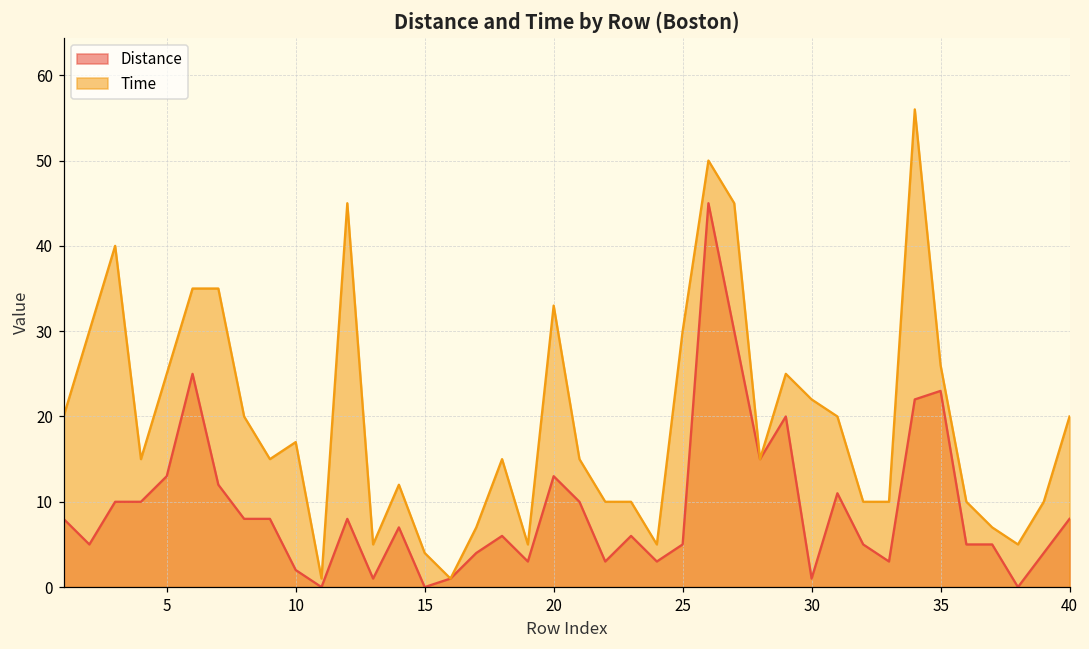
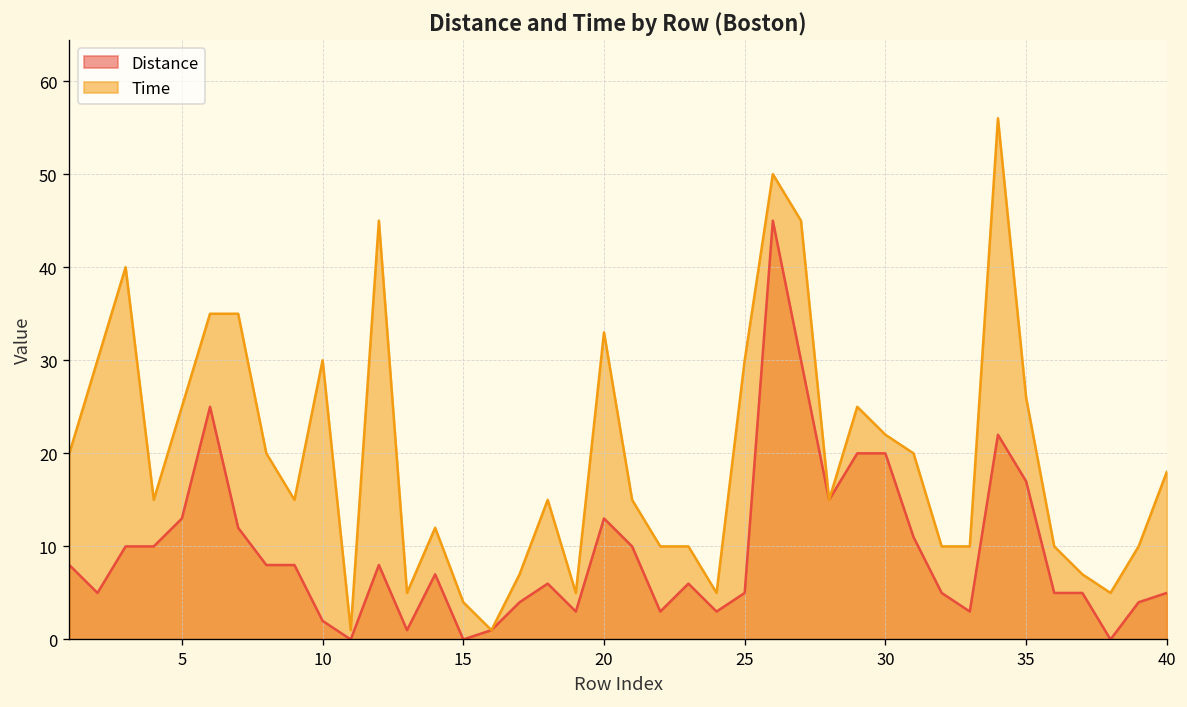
  {
    "Distance": {
      "5": 13,
      "10": 2,
      "15": 0,
      "20": 13,
      "25": 5,
-     "30": 1,
-     "35": 23,
-     "40": 8
+     "30": 20,
+     "35": 17,
+     "40": 5
    },
    "Time": {
      "5": 25,
-     "10": 17,
+     "10": 30,
      "15": 4,
      "20": 33,
      "25": 30,
      "30": 22,
      "35": 26,
-     "40": 20
+     "40": 18
    }
  }
